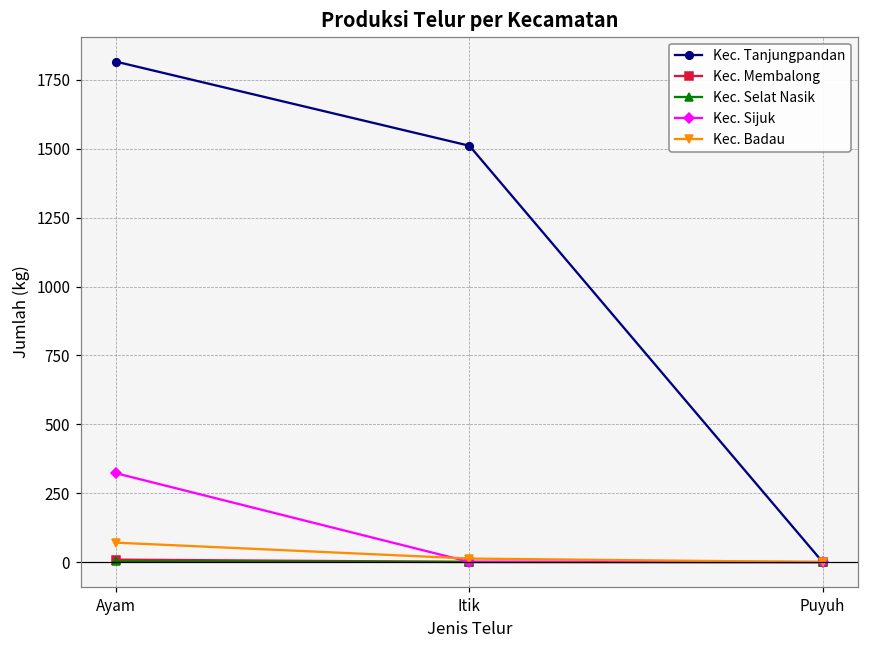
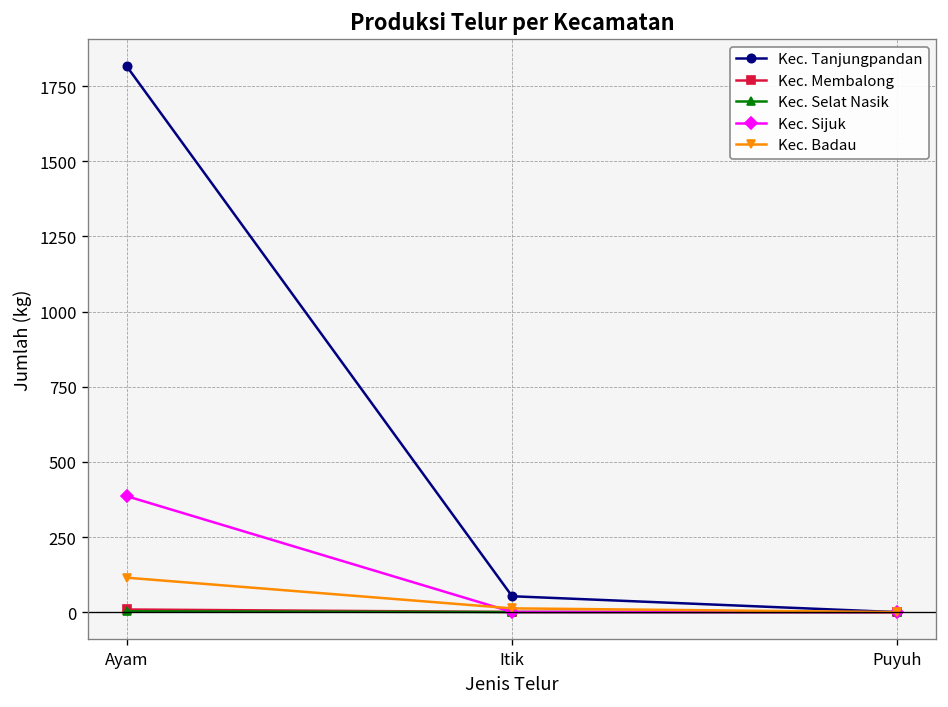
  {
    "Kec. Tanjungpandan": {
      "Ayam": 1820,
-     "Itik": 1510
+     "Itik": 50
    },
    "Kec. Sijuk": {
-     "Ayam": 320
+     "Ayam": 390
    },
    "Kec. Badau": {
-     "Ayam": 70,
+     "Ayam": 110,
      "Itik": 10
    }
  }
